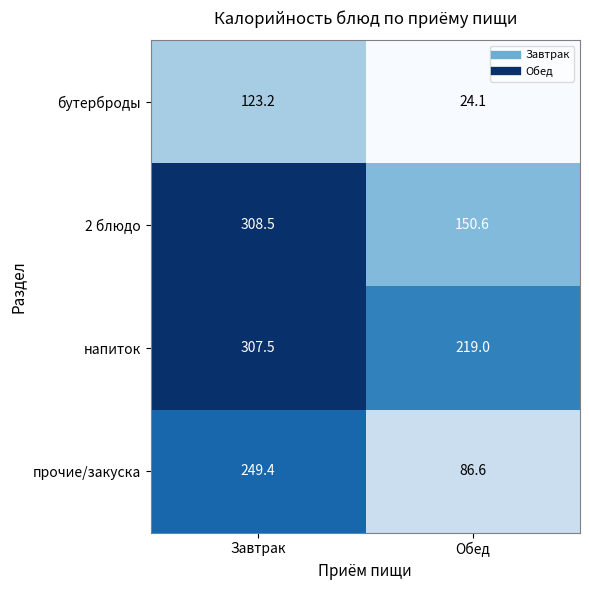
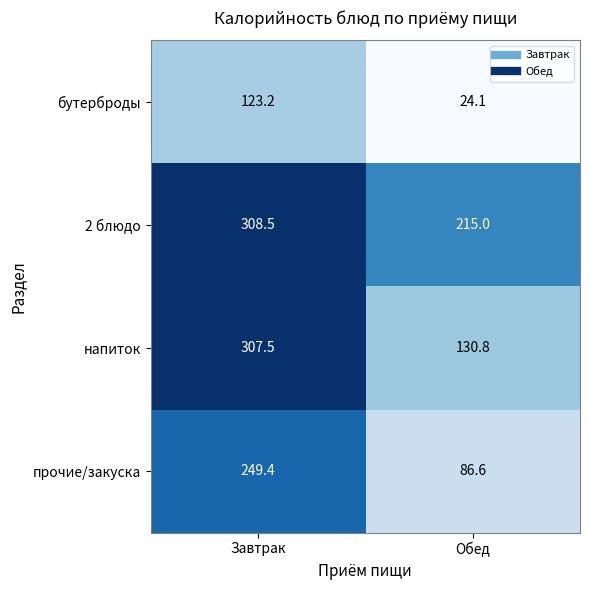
  {
    "бутерброды": {
      "Завтрак": 123.2,
      "Обед": 24.1
    },
    "2 блюдо": {
      "Завтрак": 308.5,
-     "Обед": 150.6
+     "Обед": 215.0
    },
    "напиток": {
      "Завтрак": 307.5,
-     "Обед": 219.0
+     "Обед": 130.8
    },
    "прочие/закуска": {
      "Завтрак": 249.4,
      "Обед": 86.6
    }
  }
